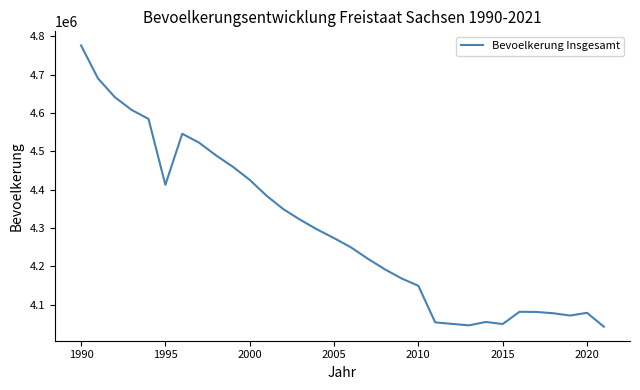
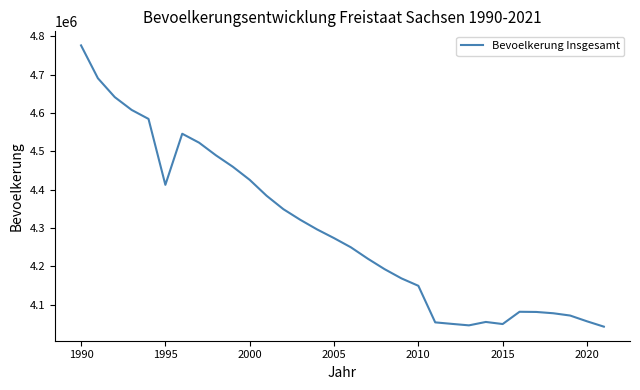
  {
    "1990": 4780000,
    "1995": 4410000,
    "2000": 4430000,
    "2005": 4270000,
    "2010": 4150000,
    "2015": 4050000,
-   "2020": 4080000
+   "2020": 4060000
  }
